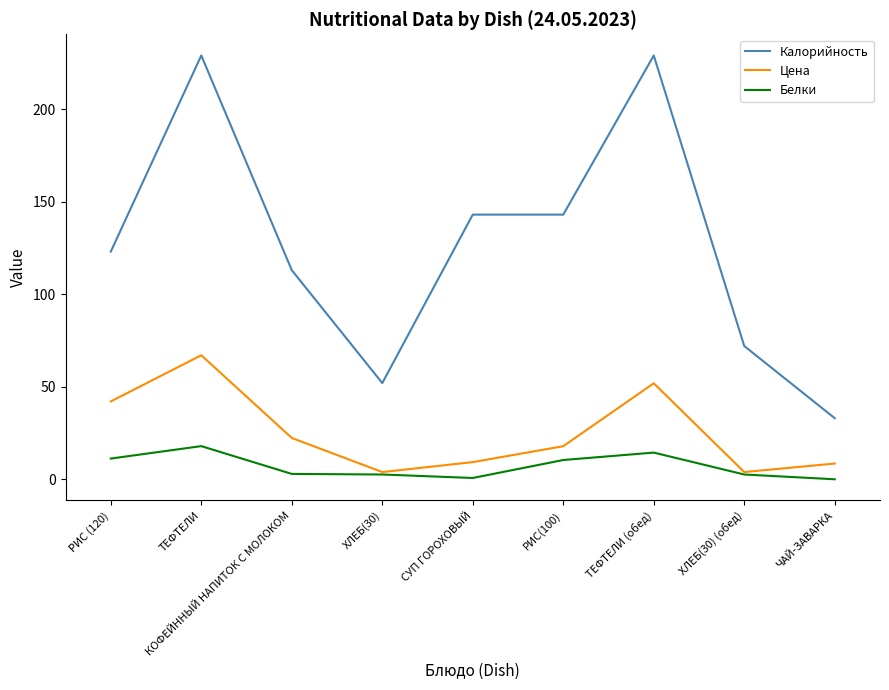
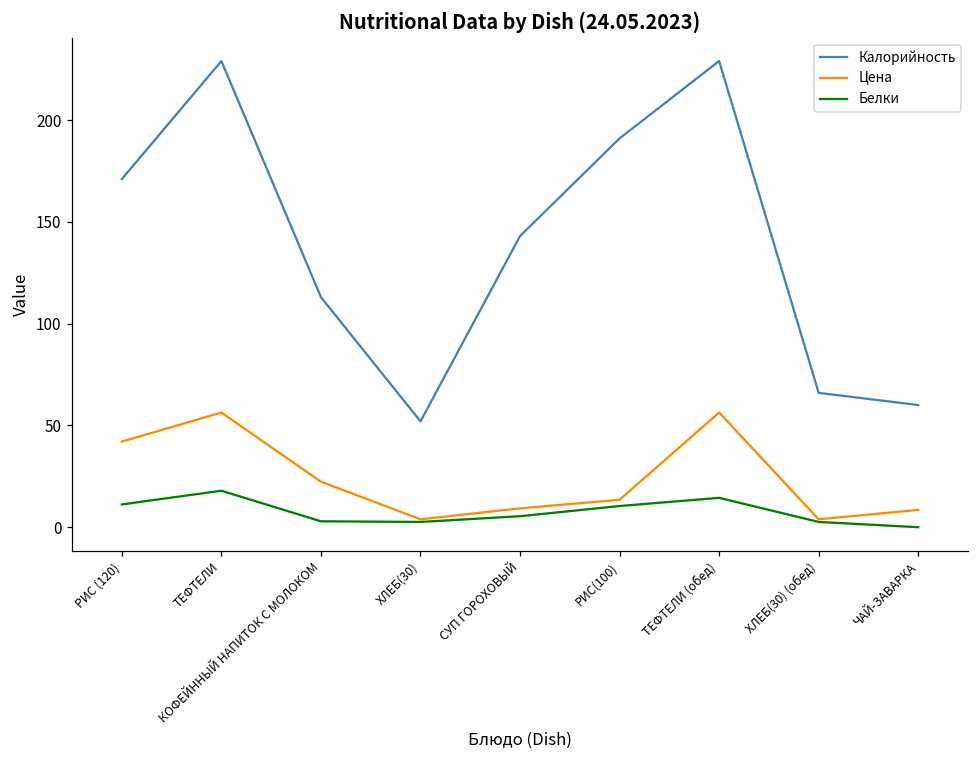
  {
    "Калорийность": {
-     "РИС (120)": 123,
+     "РИС (120)": 171,
      "ТЕФТЕЛИ": 229,
      "КОФЕЙННЫЙ НАПИТОК С МОЛОКОМ": 113,
      "ХЛЕБ(30)": 52,
      "СУП ГОРОХОВЫЙ": 143,
-     "РИС(100)": 143,
+     "РИС(100)": 191,
      "ТЕФТЕЛИ (обед)": 229,
-     "ХЛЕБ(30) (обед)": 72,
-     "ЧАЙ-ЗАВАРКА": 33
+     "ХЛЕБ(30) (обед)": 66,
+     "ЧАЙ-ЗАВАРКА": 60
    },
    "Цена": {
      "РИС (120)": 42,
-     "ТЕФТЕЛИ": 67,
+     "ТЕФТЕЛИ": 56,
      "КОФЕЙННЫЙ НАПИТОК С МОЛОКОМ": 22,
      "СУП ГОРОХОВЫЙ": 9,
-     "РИС(100)": 18,
-     "ТЕФТЕЛИ (обед)": 52,
+     "РИС(100)": 13,
+     "ТЕФТЕЛИ (обед)": 56,
      "ЧАЙ-ЗАВАРКА": 9
    },
    "Белки": {
      "РИС (120)": 11,
      "ТЕФТЕЛИ": 18,
      "КОФЕЙННЫЙ НАПИТОК С МОЛОКОМ": 3,
-     "СУП ГОРОХОВЫЙ": 1,
+     "СУП ГОРОХОВЫЙ": 5,
      "РИС(100)": 10,
      "ТЕФТЕЛИ (обед)": 14,
      "ЧАЙ-ЗАВАРКА": 0
    }
  }
